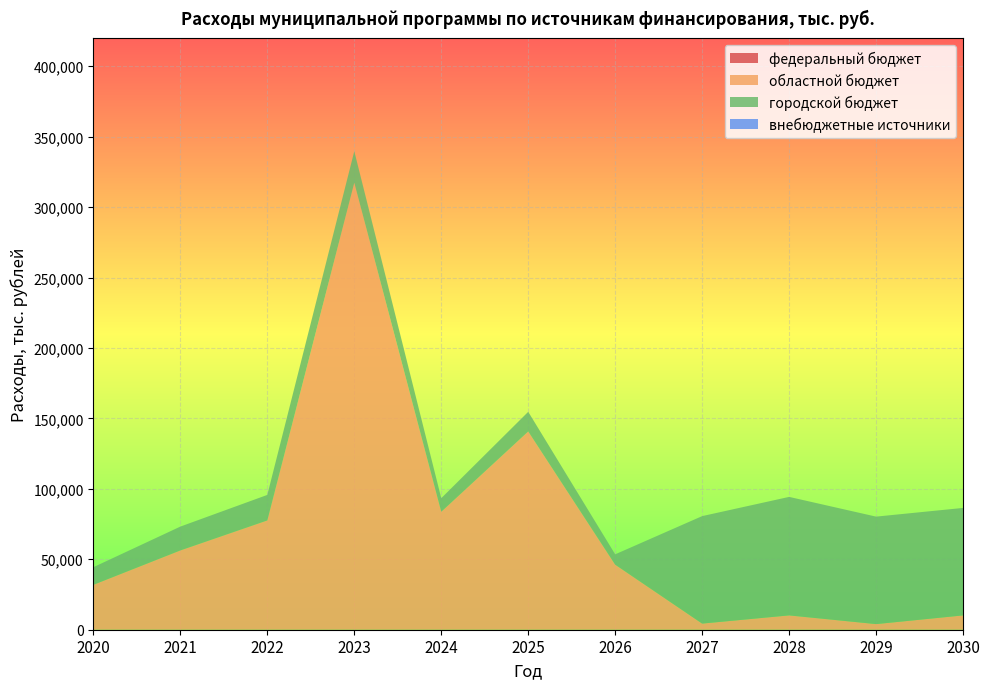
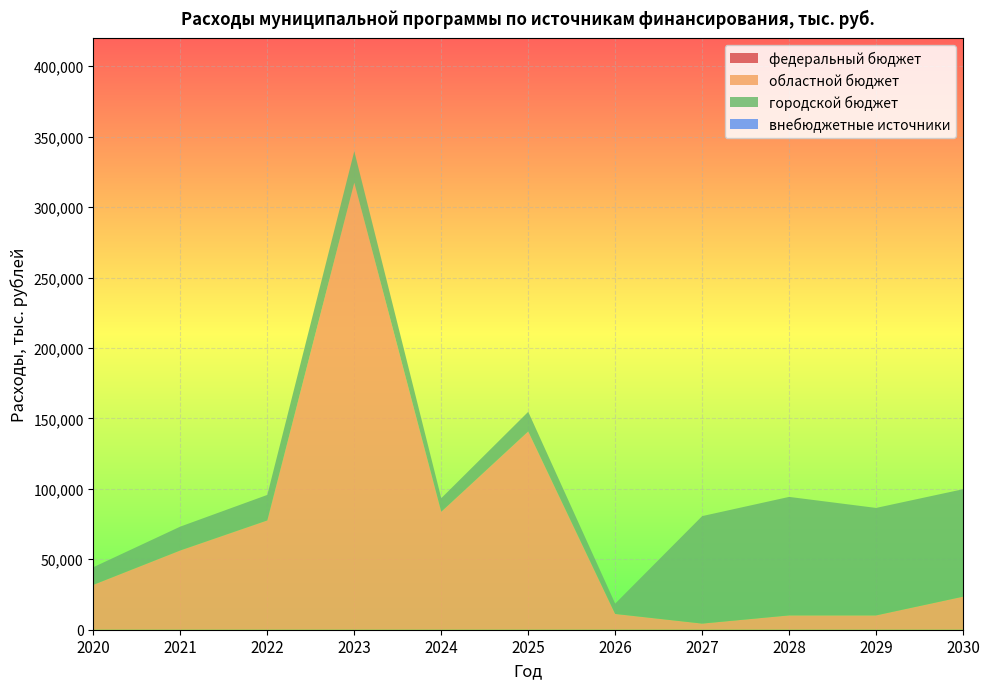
  {
    "федеральный бюджет": {
      "2020": "0",
      "2021": "0",
      "2022": "0",
      "2023": "0",
      "2024": "0",
      "2025": "0",
      "2026": "0",
      "2027": "0",
      "2028": "0",
      "2029": "0",
      "2030": "0"
    },
    "областной бюджет": {
      "2020": "32,000",
      "2021": "56,000",
      "2022": "78,000",
      "2023": "317,000",
      "2024": "84,000",
      "2025": "141,000",
-     "2026": "46,000",
+     "2026": "11,000",
      "2027": "4,000",
      "2028": "10,000",
-     "2029": "4,000",
-     "2030": "10,000"
+     "2029": "10,000",
+     "2030": "23,000"
    }
  }
